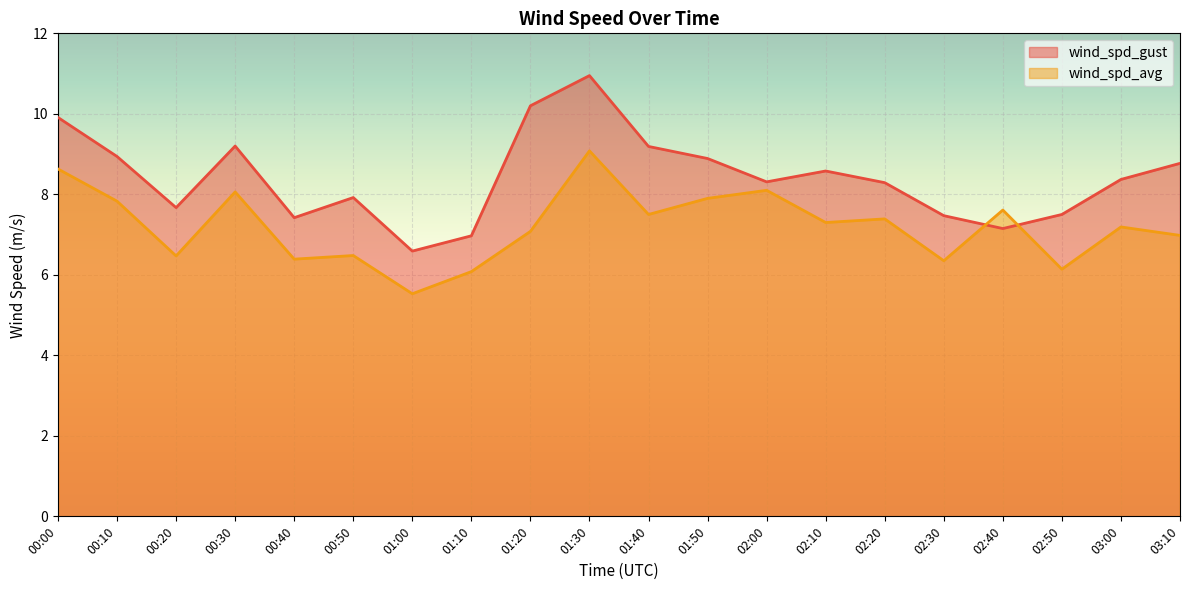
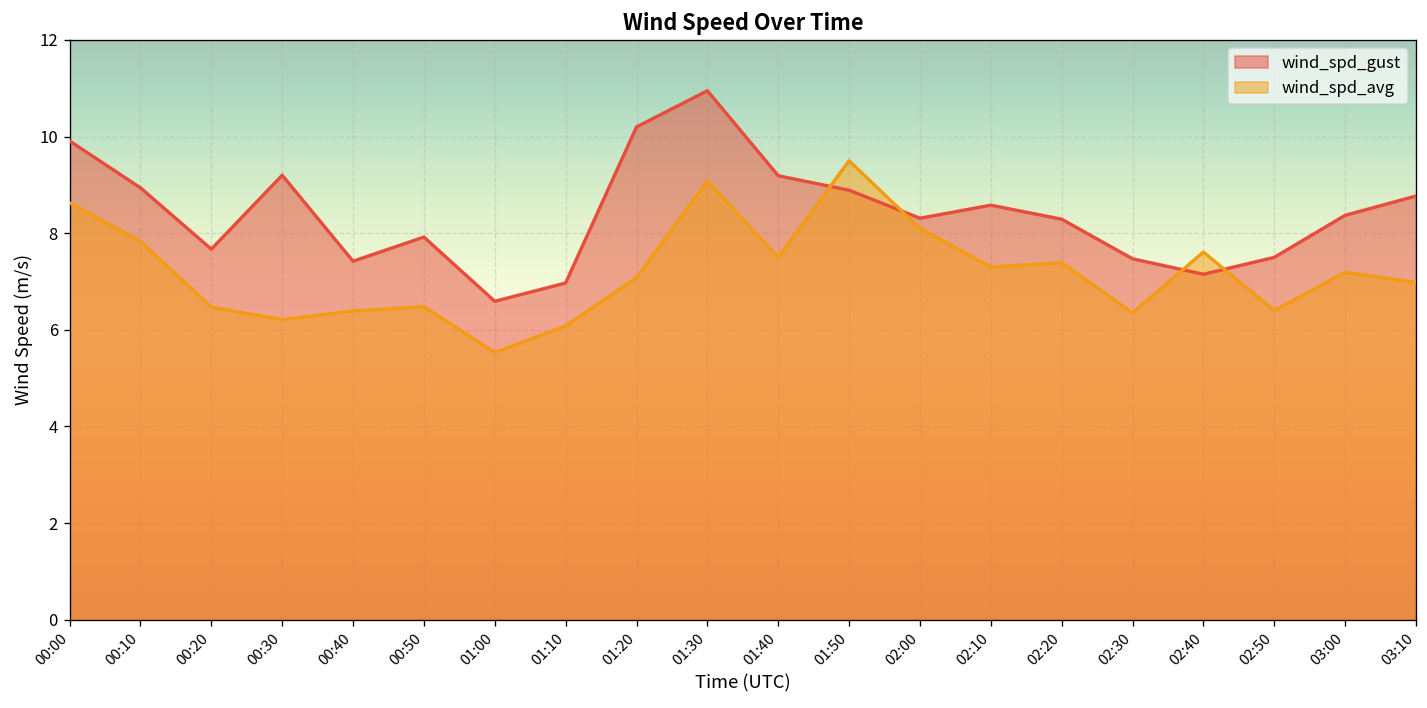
  {
    "wind_spd_gust": {
      "00:00": 9.9,
      "00:10": 8.9,
      "00:20": 7.7,
      "00:30": 9.2,
      "00:40": 7.4,
      "00:50": 7.9,
      "01:00": 6.6,
      "01:10": 7.0,
      "01:20": 10.2,
      "01:30": 11.0,
      "01:40": 9.2,
      "01:50": 8.9,
      "02:00": 8.3,
      "02:10": 8.6,
      "02:20": 8.3,
      "02:30": 7.5,
      "02:40": 7.2,
      "02:50": 7.5,
      "03:00": 8.4,
      "03:10": 8.8
    },
    "wind_spd_avg": {
      "00:00": 8.6,
      "00:10": 7.8,
      "00:20": 6.5,
-     "00:30": 8.1,
+     "00:30": 6.2,
      "00:40": 6.4,
      "00:50": 6.5,
      "01:00": 5.5,
      "01:10": 6.1,
      "01:20": 7.1,
      "01:30": 9.1,
      "01:40": 7.5,
-     "01:50": 7.9,
+     "01:50": 9.5,
      "02:00": 8.1,
      "02:10": 7.3,
      "02:20": 7.4,
      "02:30": 6.4,
      "02:40": 7.6,
-     "02:50": 6.1,
+     "02:50": 6.4,
      "03:00": 7.2,
      "03:10": 7.0
    }
  }
